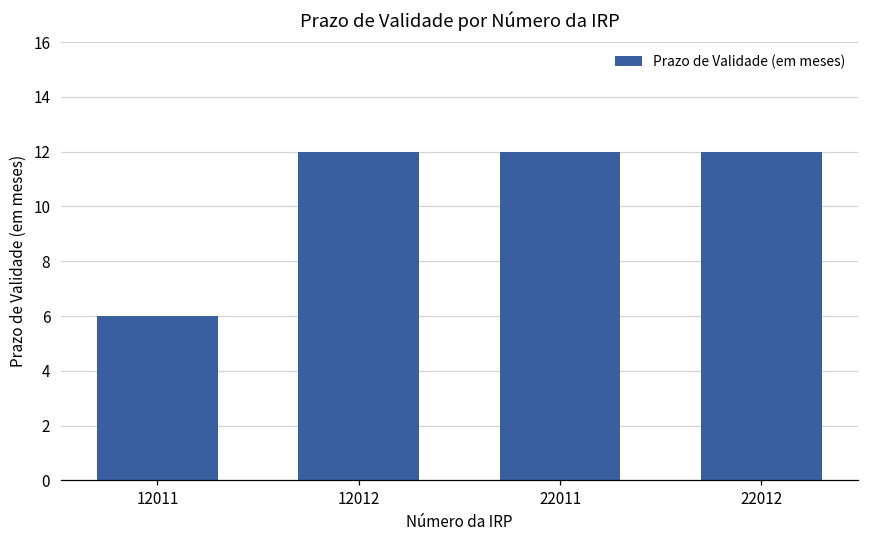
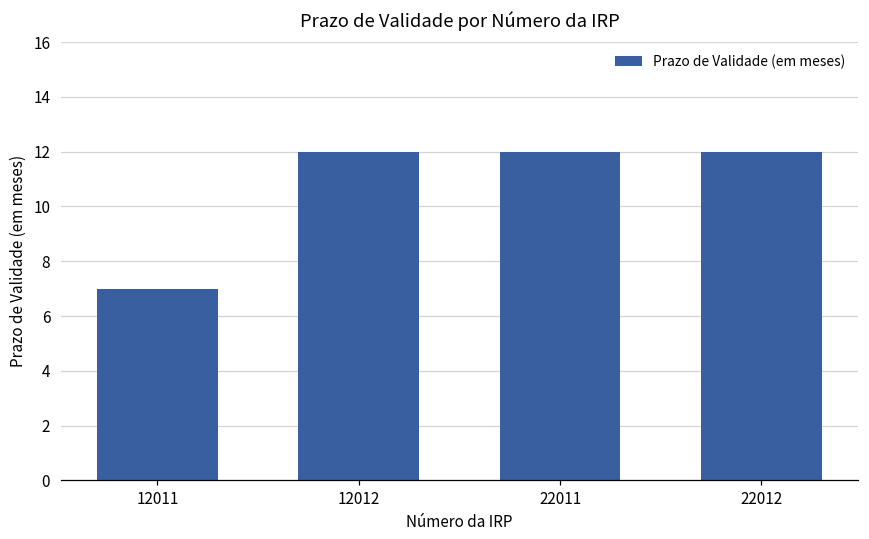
  {
-   "12011": 6,
+   "12011": 7,
    "12012": 12,
    "22011": 12,
    "22012": 12
  }
